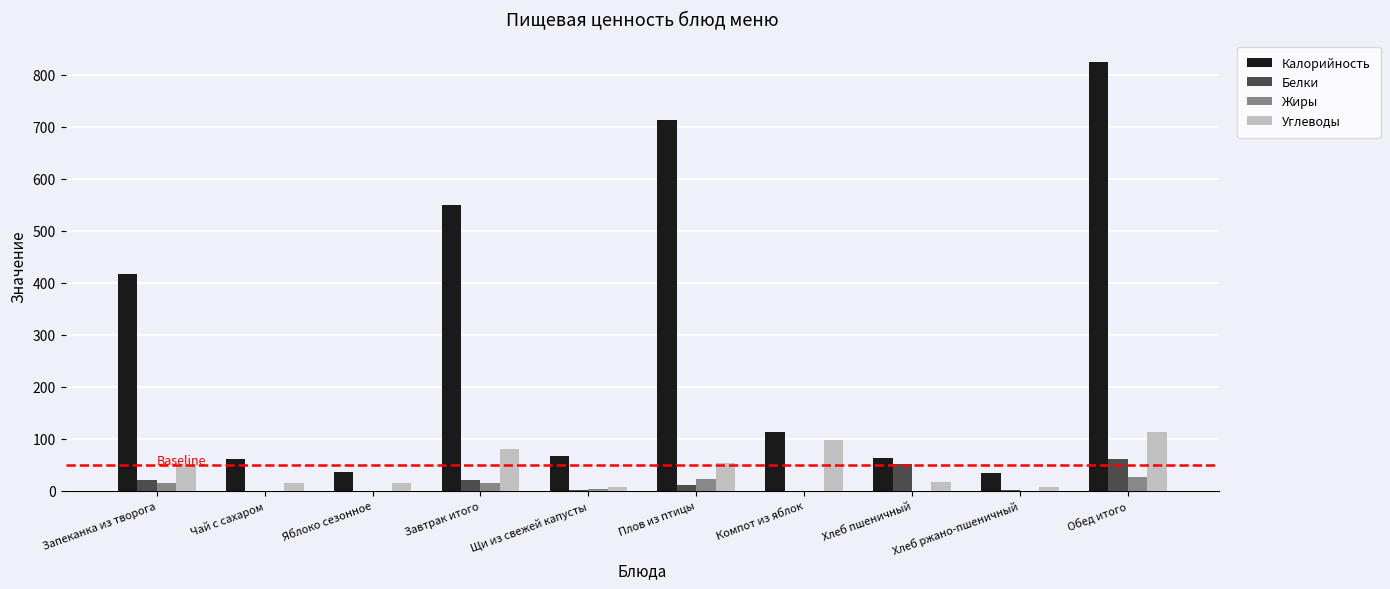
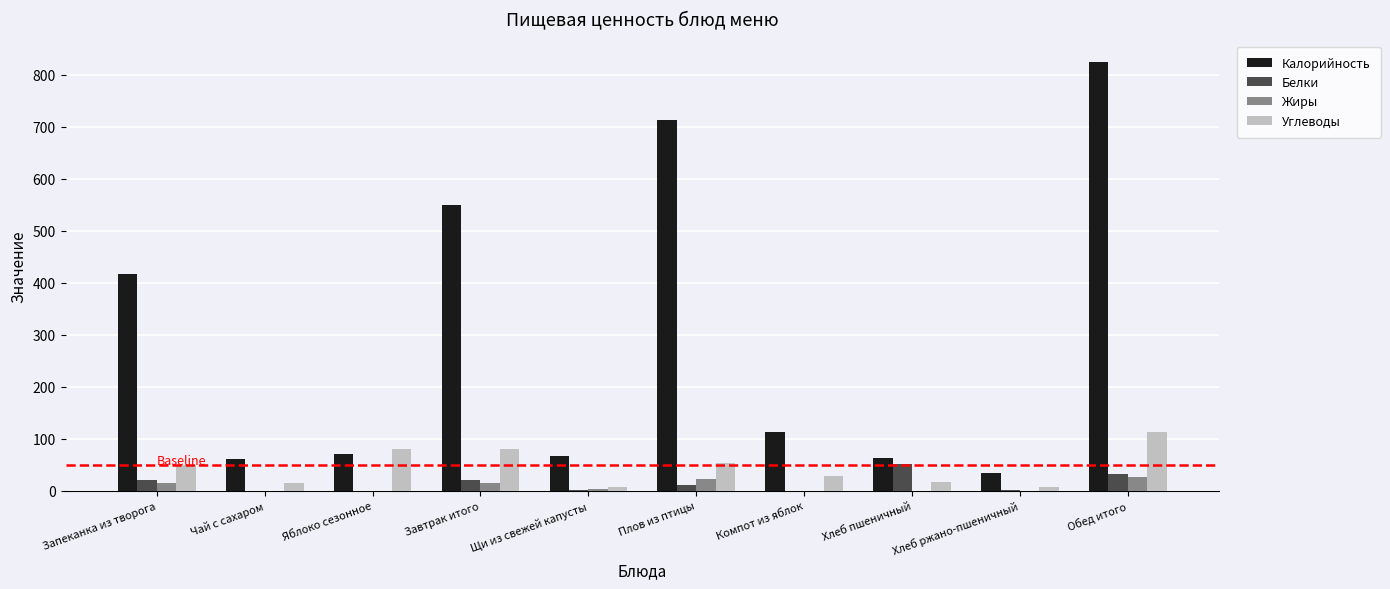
  {
    "Калорийность": {
      "Запеканка из творога": 420,
      "Чай с сахаром": 60,
-     "Яблоко сезонное": 40,
+     "Яблоко сезонное": 70,
      "Завтрак итого": 550,
      "Щи из свежей капусты": 70,
      "Плов из птицы": 710,
      "Компот из яблок": 110,
      "Хлеб пшеничный": 60,
      "Хлеб ржано-пшеничный": 30,
      "Обед итого": 820
    },
    "Белки": {
      "Запеканка из творога": 20,
      "Завтрак итого": 20,
      "Плов из птицы": 10,
      "Хлеб пшеничный": 50,
-     "Обед итого": 60
+     "Обед итого": 30
    },
    "Жиры": {
      "Запеканка из творога": 20,
      "Чай с сахаром": 0,
      "Завтрак итого": 20,
      "Плов из птицы": 20,
      "Компот из яблок": 0,
      "Обед итого": 30
    },
    "Углеводы": {
      "Запеканка из творога": 50,
      "Чай с сахаром": 20,
-     "Яблоко сезонное": 20,
+     "Яблоко сезонное": 80,
      "Завтрак итого": 80,
      "Щи из свежей капусты": 10,
      "Плов из птицы": 50,
-     "Компот из яблок": 100,
+     "Компот из яблок": 30,
      "Хлеб пшеничный": 20,
      "Хлеб ржано-пшеничный": 10,
      "Обед итого": 110
    }
  }
